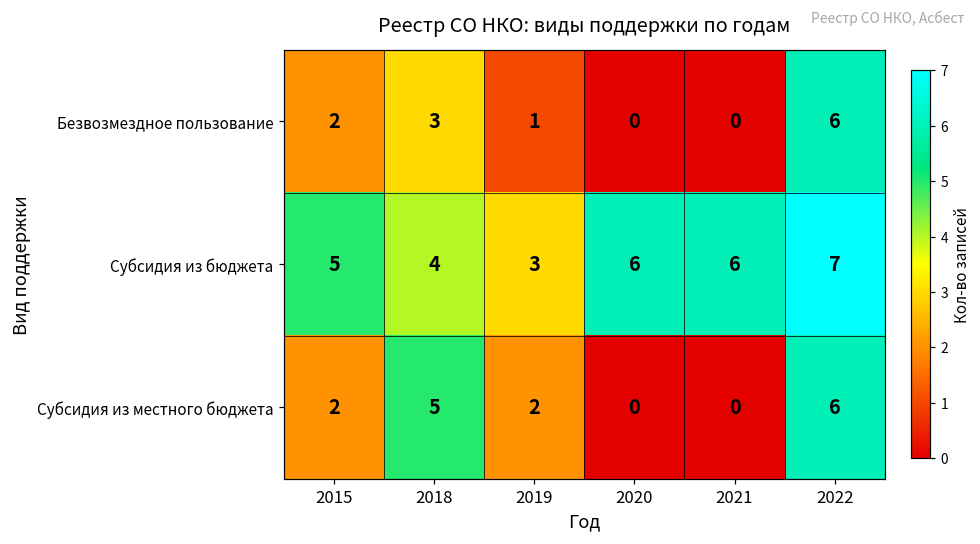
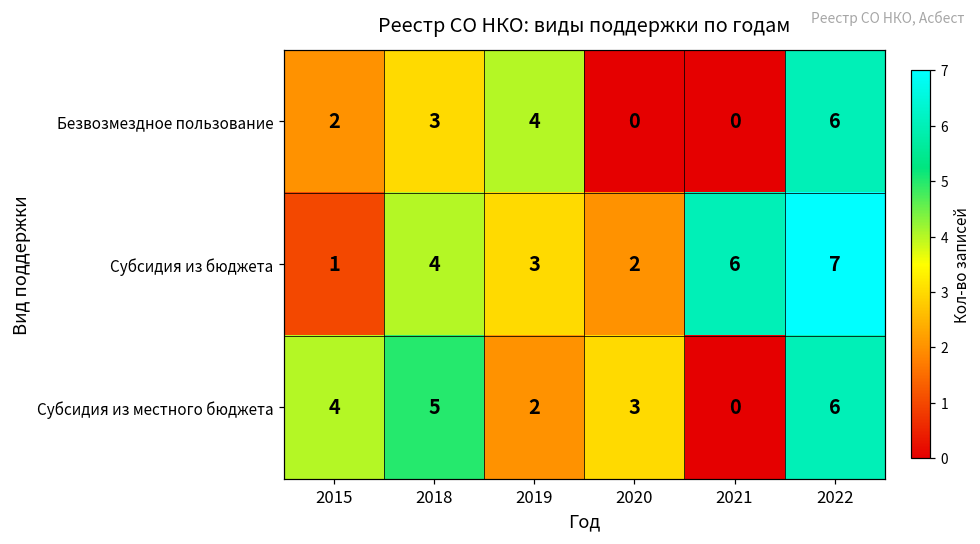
  {
    "Безвозмездное пользование": {
      "2015": 2,
      "2018": 3,
-     "2019": 1,
+     "2019": 4,
      "2020": 0,
      "2021": 0,
      "2022": 6
    },
    "Субсидия из бюджета": {
-     "2015": 5,
+     "2015": 1,
      "2018": 4,
      "2019": 3,
-     "2020": 6,
+     "2020": 2,
      "2021": 6,
      "2022": 7
    },
    "Субсидия из местного бюджета": {
-     "2015": 2,
+     "2015": 4,
      "2018": 5,
      "2019": 2,
-     "2020": 0,
+     "2020": 3,
      "2021": 0,
      "2022": 6
    }
  }
